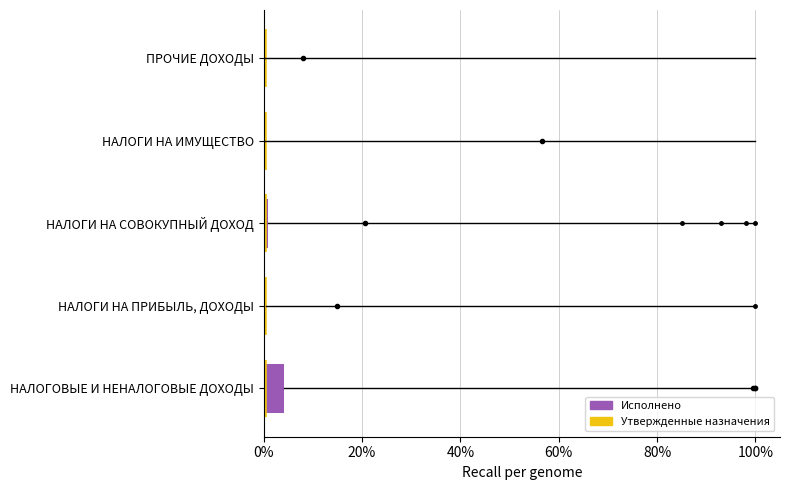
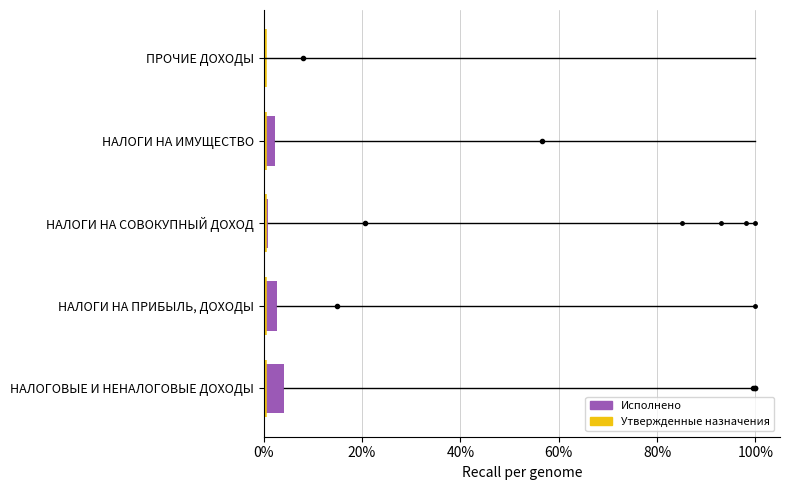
  {
    "Исполнено": {
-     "НАЛОГИ НА ИМУЩЕСТВО": "0%",
+     "НАЛОГИ НА ИМУЩЕСТВО": "2%",
      "НАЛОГИ НА СОВОКУПНЫЙ ДОХОД": "1%",
-     "НАЛОГИ НА ПРИБЫЛЬ, ДОХОДЫ": "1%",
+     "НАЛОГИ НА ПРИБЫЛЬ, ДОХОДЫ": "3%",
      "НАЛОГОВЫЕ И НЕНАЛОГОВЫЕ ДОХОДЫ": "4%"
    }
  }
